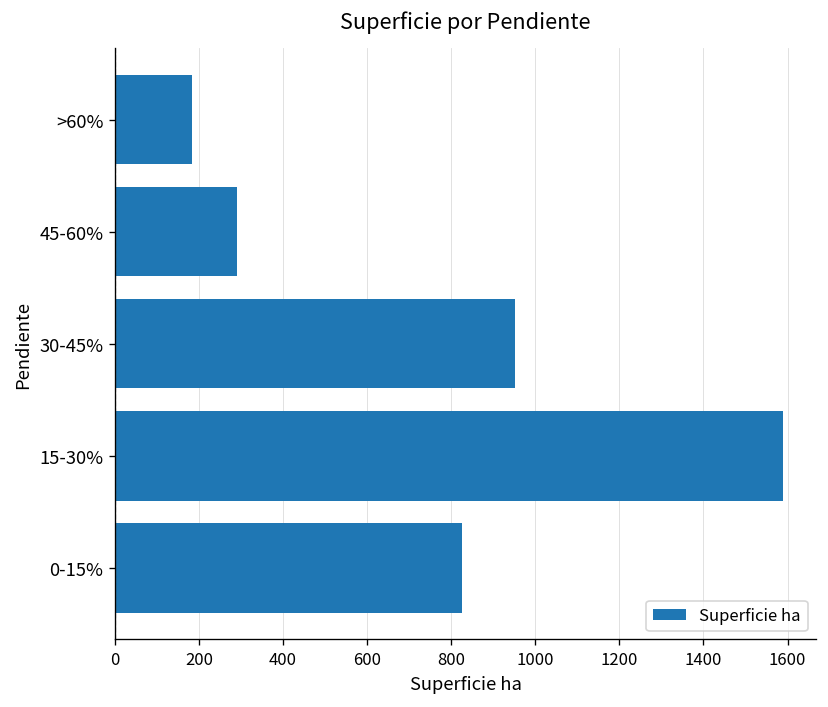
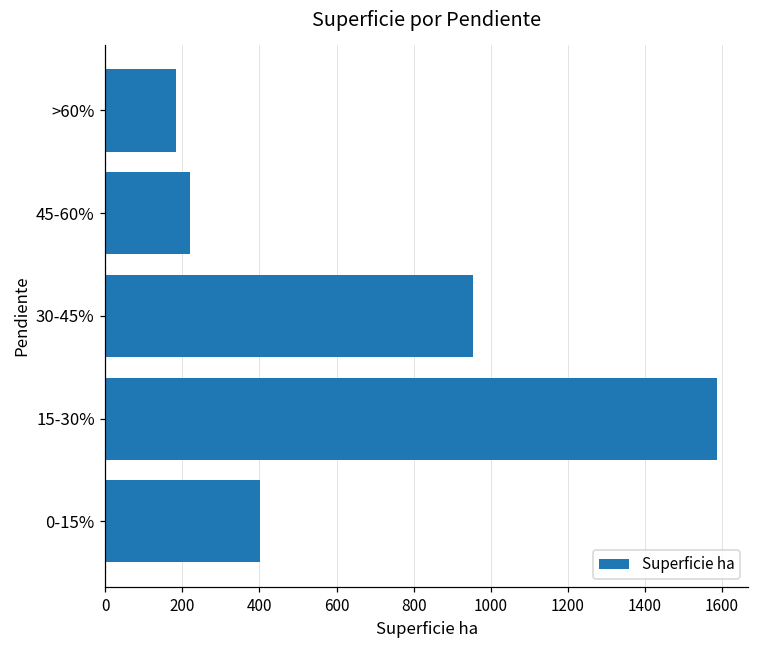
  {
    ">60%": 180,
-   "45-60%": 290,
+   "45-60%": 220,
    "30-45%": 950,
    "15-30%": 1590,
-   "0-15%": 820
+   "0-15%": 400
  }
